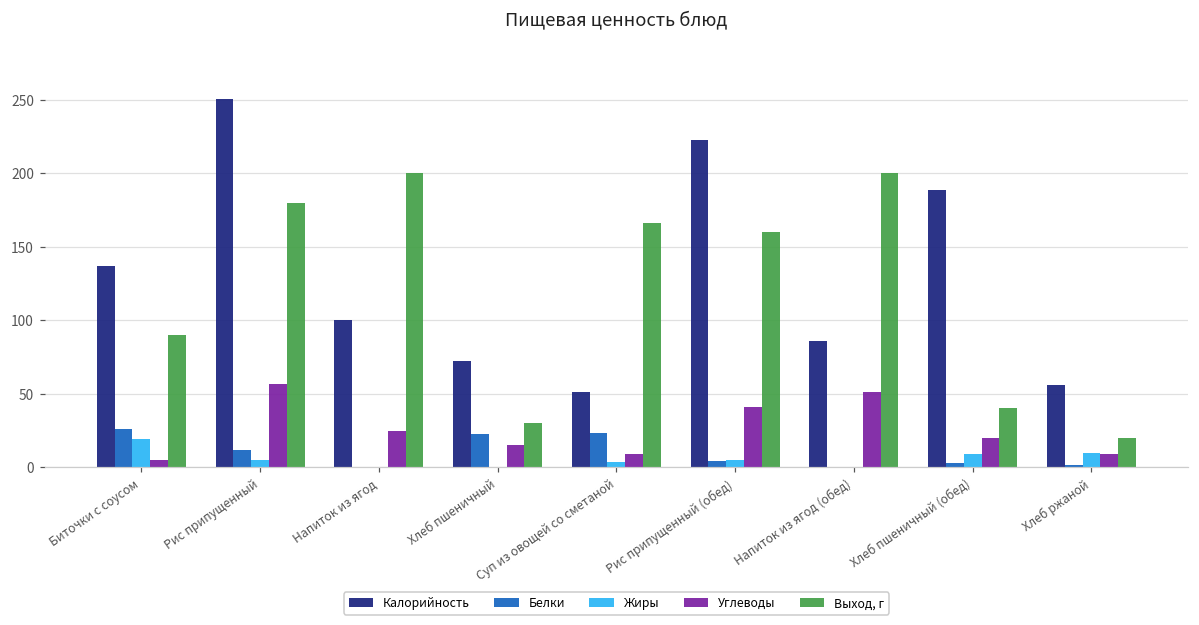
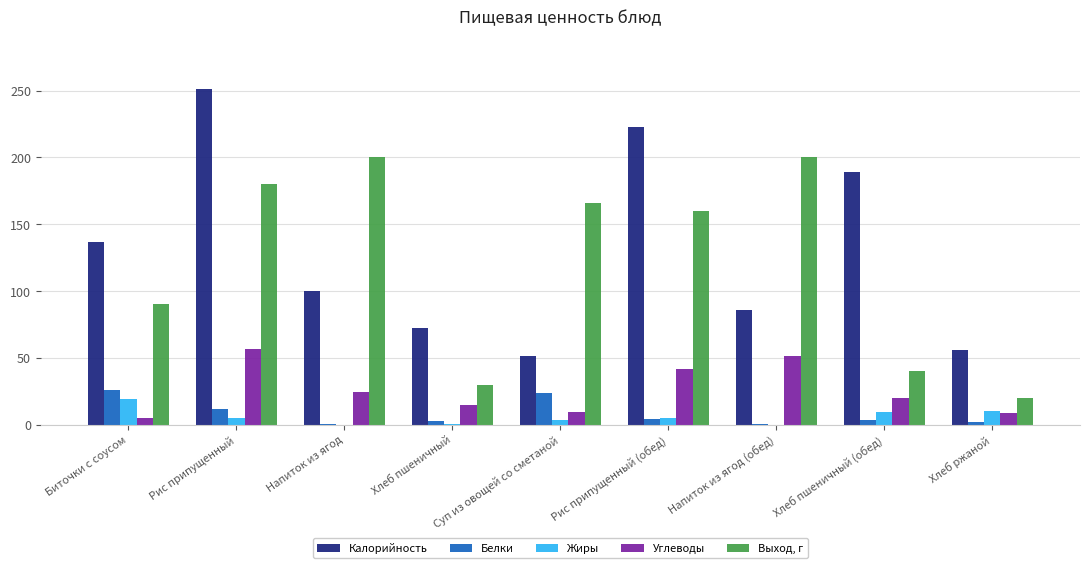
  {
    "Калорийность": {
      "Биточки с соусом": 137,
      "Рис припущенный": 251,
      "Напиток из ягод": 100,
      "Хлеб пшеничный": 72,
      "Суп из овощей со сметаной": 51,
      "Рис припущенный (обед)": 223,
      "Напиток из ягод (обед)": 86,
      "Хлеб пшеничный (обед)": 189,
      "Хлеб ржаной": 56
    },
    "Белки": {
      "Биточки с соусом": 26,
      "Рис припущенный": 12,
-     "Хлеб пшеничный": 23,
+     "Хлеб пшеничный": 2,
      "Суп из овощей со сметаной": 23,
      "Рис припущенный (обед)": 4,
      "Хлеб пшеничный (обед)": 3
    },
    "Жиры": {
      "Биточки с соусом": 19,
      "Рис припущенный": 5,
      "Суп из овощей со сметаной": 4,
      "Рис припущенный (обед)": 5,
      "Хлеб пшеничный (обед)": 9,
      "Хлеб ржаной": 10
    },
    "Углеводы": {
      "Биточки с соусом": 5,
      "Рис припущенный": 57,
      "Напиток из ягод": 24,
      "Хлеб пшеничный": 15,
      "Суп из овощей со сметаной": 9,
      "Рис припущенный (обед)": 41,
      "Напиток из ягод (обед)": 51,
      "Хлеб пшеничный (обед)": 20,
      "Хлеб ржаной": 9
    },
    "Выход, г": {
      "Биточки с соусом": 90,
      "Рис припущенный": 180,
      "Напиток из ягод": 200,
      "Хлеб пшеничный": 30,
      "Суп из овощей со сметаной": 166,
      "Рис припущенный (обед)": 160,
      "Напиток из ягод (обед)": 200,
      "Хлеб пшеничный (обед)": 40,
      "Хлеб ржаной": 20
    }
  }
